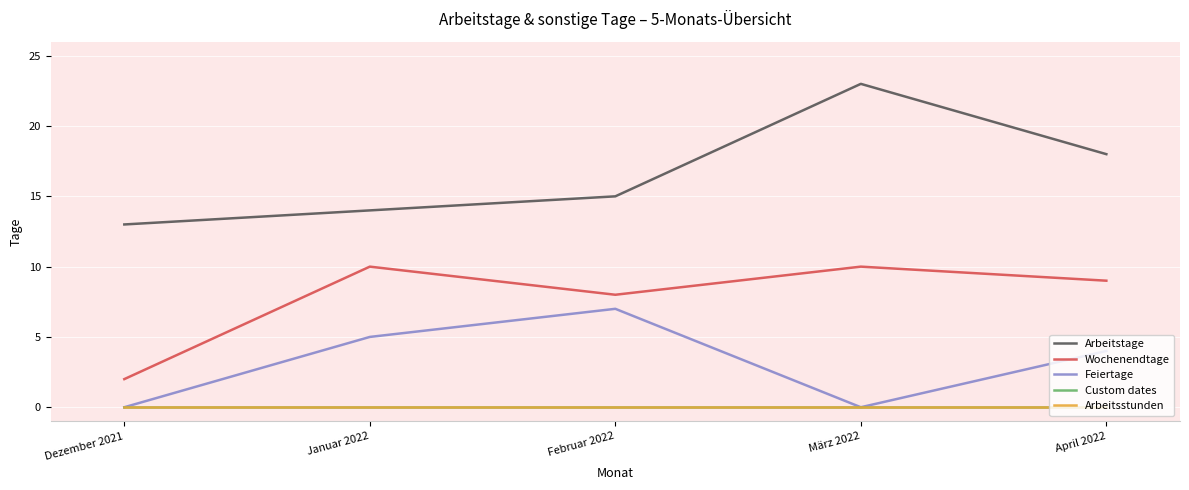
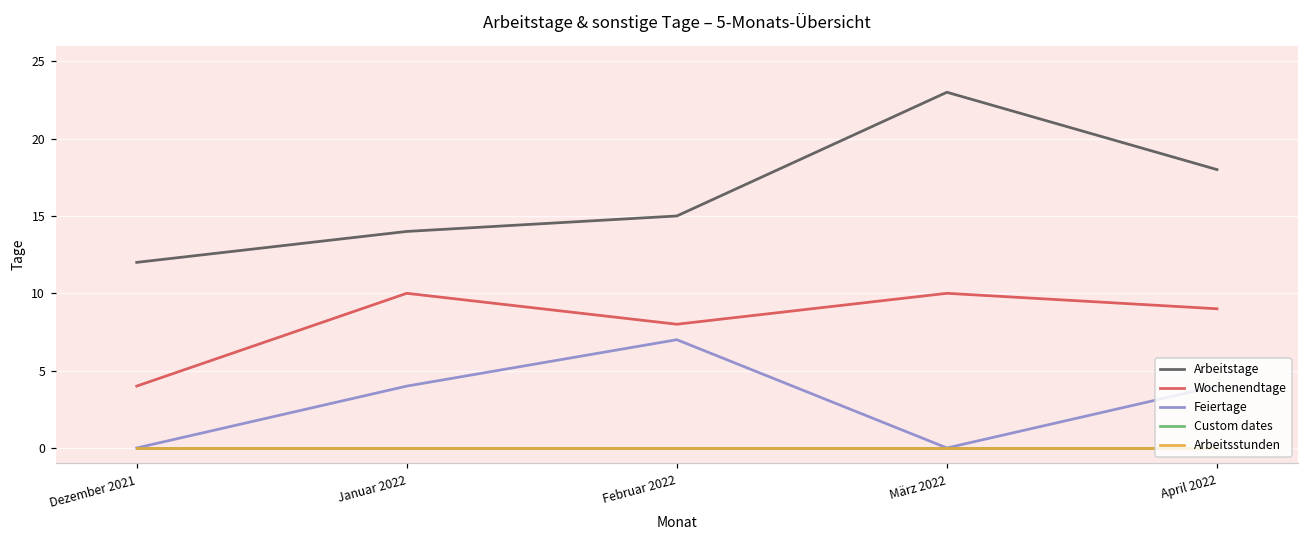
  {
    "Arbeitstage": {
-     "Dezember 2021": 13,
+     "Dezember 2021": 12,
      "Januar 2022": 14,
      "Februar 2022": 15,
      "März 2022": 23,
      "April 2022": 18
    },
    "Wochenendtage": {
-     "Dezember 2021": 2,
+     "Dezember 2021": 4,
      "Januar 2022": 10,
      "Februar 2022": 8,
      "März 2022": 10,
      "April 2022": 9
    },
    "Feiertage": {
-     "Januar 2022": 5,
+     "Januar 2022": 4,
      "Februar 2022": 7
    },
    "Arbeitsstunden": {
      "Januar 2022": 0,
      "Februar 2022": 0
    }
  }
